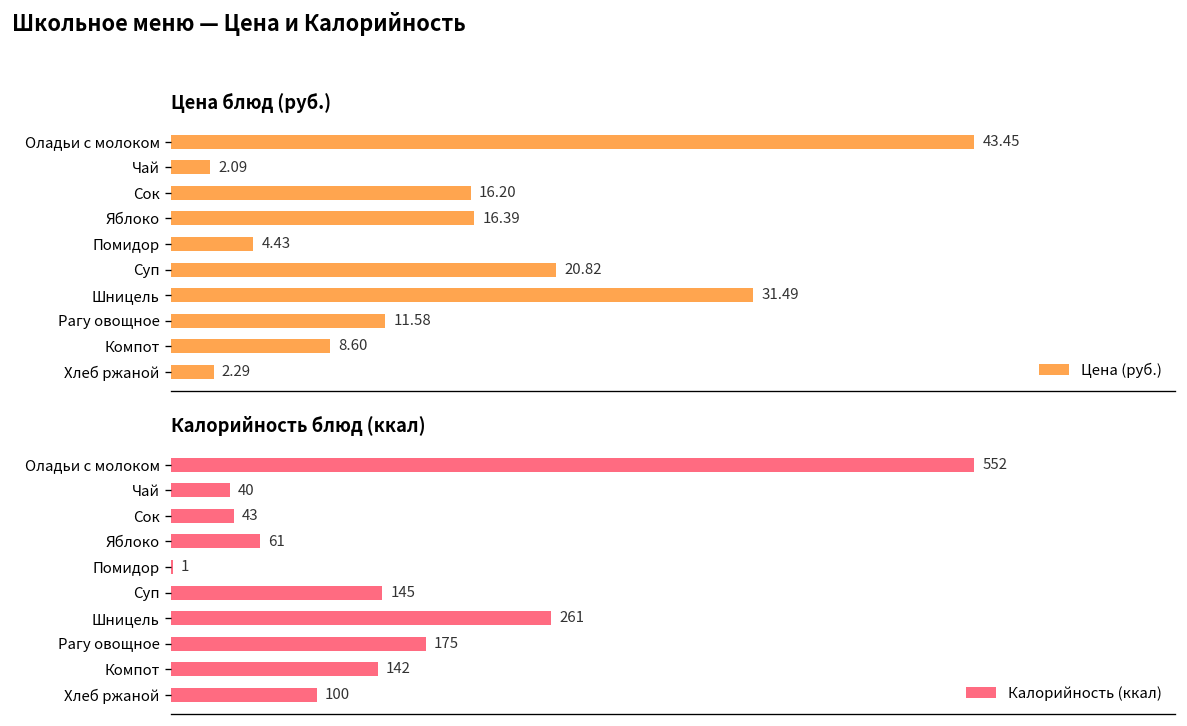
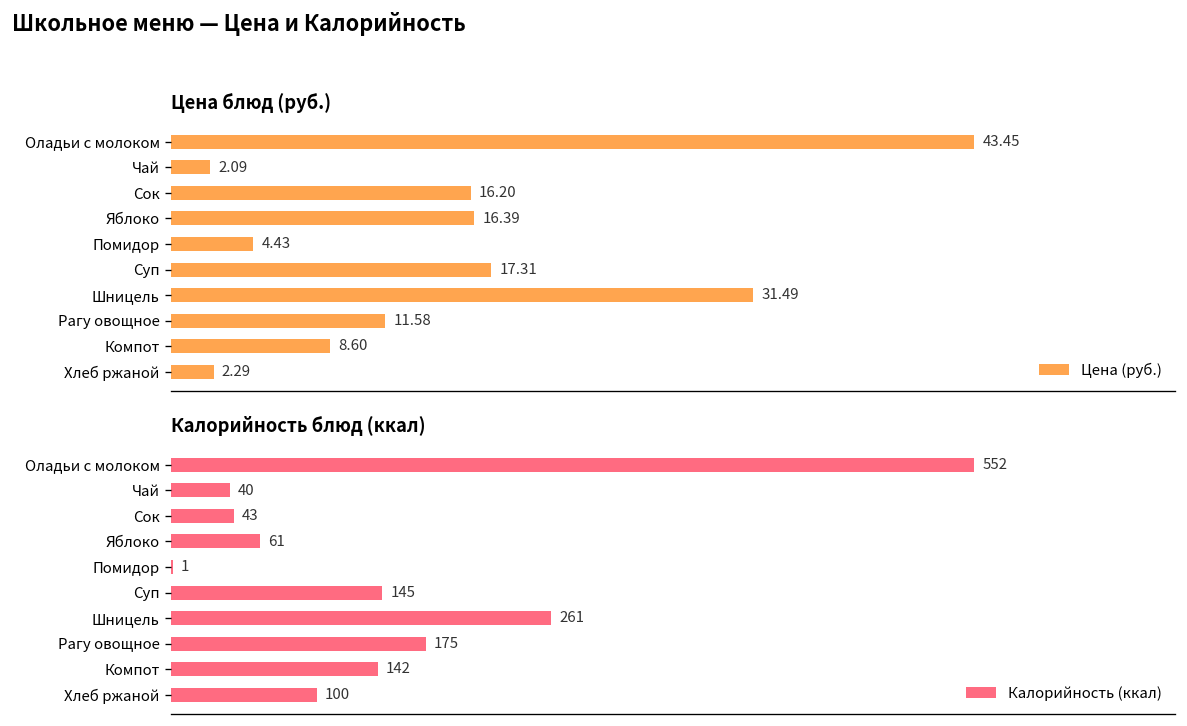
  {
    "Цена блюд (руб.)": {
      "Оладьи с молоком": 43.45,
      "Чай": 2.09,
      "Сок": 16.20,
      "Яблоко": 16.39,
      "Помидор": 4.43,
-     "Суп": 20.82,
+     "Суп": 17.31,
      "Шницель": 31.49,
      "Рагу овощное": 11.58,
      "Компот": 8.60,
      "Хлеб ржаной": 2.29
    },
    "Калорийность блюд (ккал)": {
      "Оладьи с молоком": 552,
      "Чай": 40,
      "Сок": 43,
      "Яблоко": 61,
      "Помидор": 1,
      "Суп": 145,
      "Шницель": 261,
      "Рагу овощное": 175,
      "Компот": 142,
      "Хлеб ржаной": 100
    }
  }
